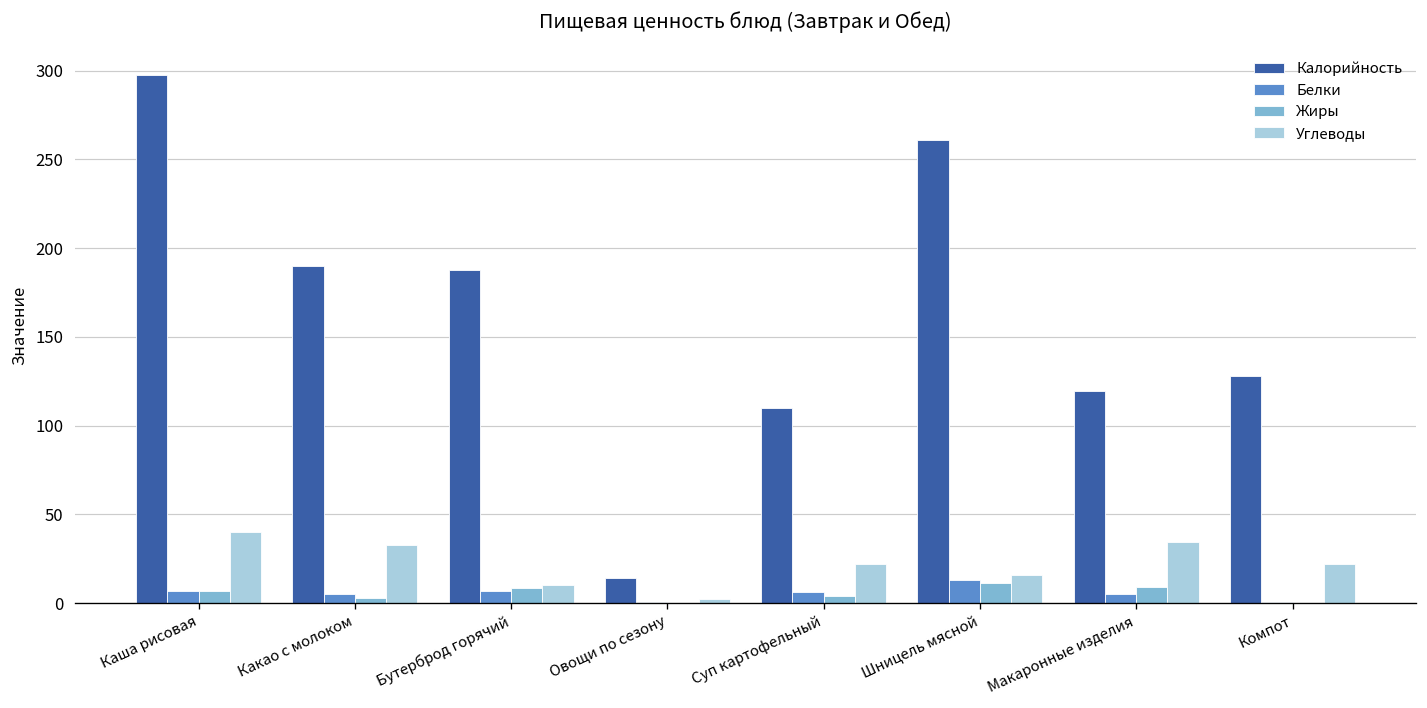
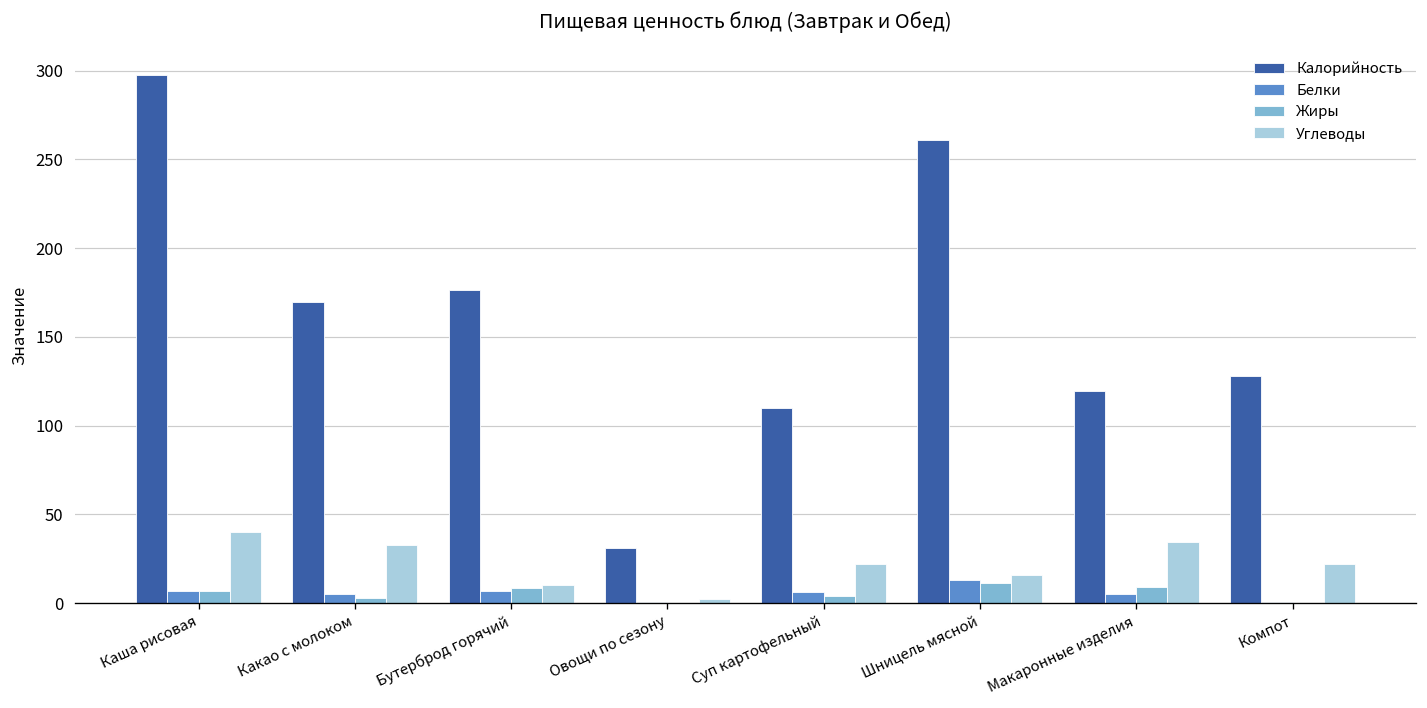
  {
    "Калорийность": {
      "Каша рисовая": 298,
-     "Какао с молоком": 190,
-     "Бутерброд горячий": 188,
-     "Овощи по сезону": 14,
+     "Какао с молоком": 170,
+     "Бутерброд горячий": 177,
+     "Овощи по сезону": 31,
      "Суп картофельный": 110,
      "Шницель мясной": 261,
      "Макаронные изделия": 119,
      "Компот": 128
    }
  }
